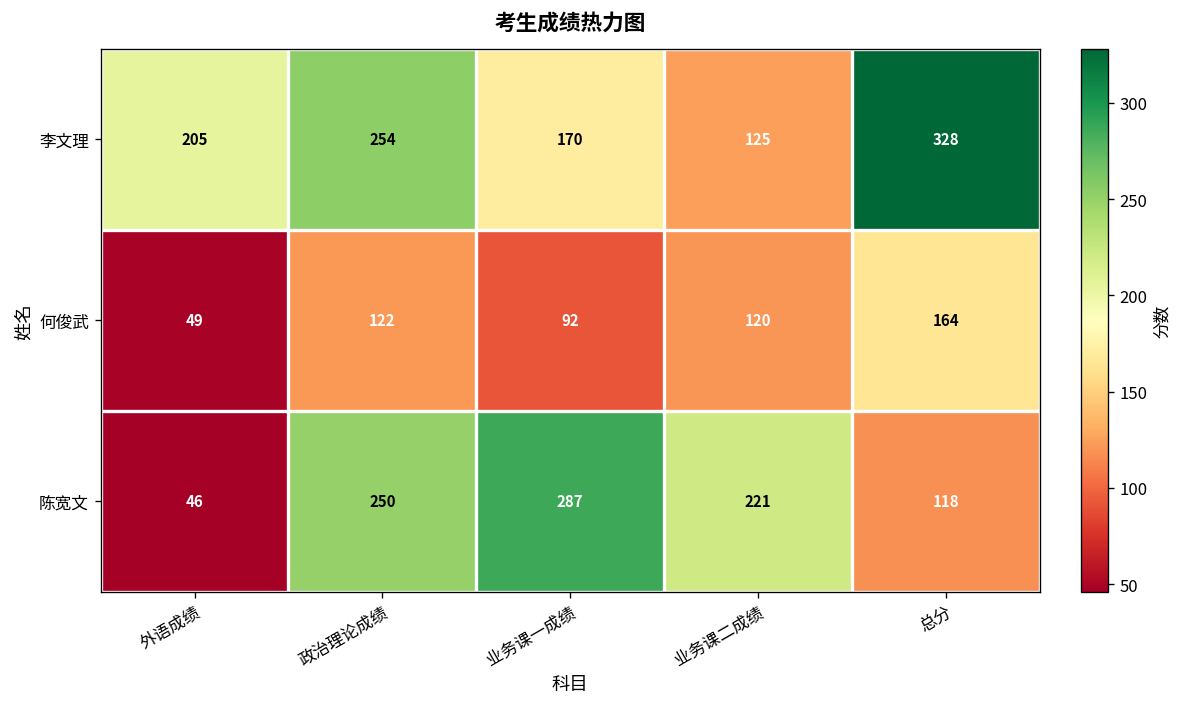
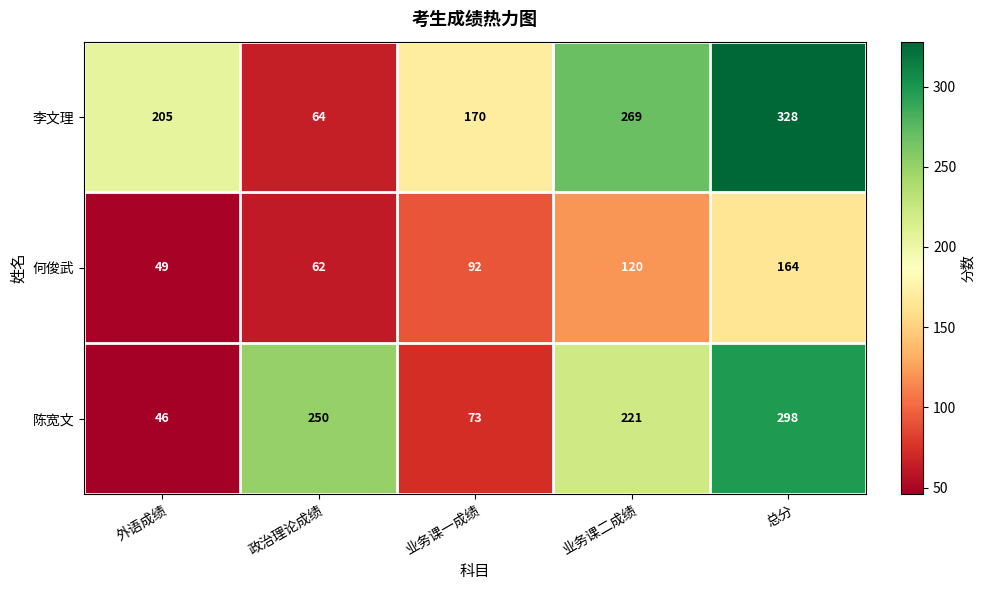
  {
    "李文理": {
      "外语成绩": 205,
-     "政治理论成绩": 254,
+     "政治理论成绩": 64,
      "业务课一成绩": 170,
-     "业务课二成绩": 125,
+     "业务课二成绩": 269,
      "总分": 328
    },
    "何俊武": {
      "外语成绩": 49,
-     "政治理论成绩": 122,
+     "政治理论成绩": 62,
      "业务课一成绩": 92,
      "业务课二成绩": 120,
      "总分": 164
    },
    "陈宽文": {
      "外语成绩": 46,
      "政治理论成绩": 250,
-     "业务课一成绩": 287,
+     "业务课一成绩": 73,
      "业务课二成绩": 221,
-     "总分": 118
+     "总分": 298
    }
  }
